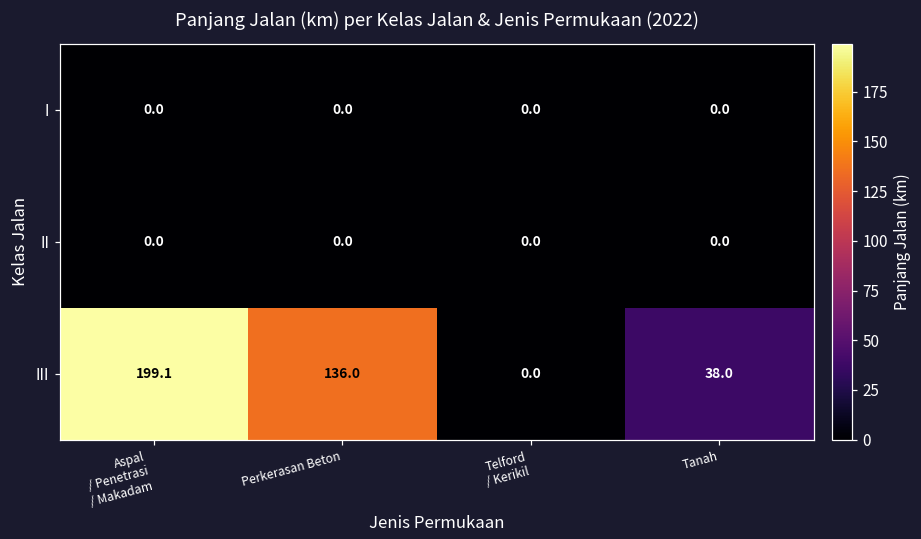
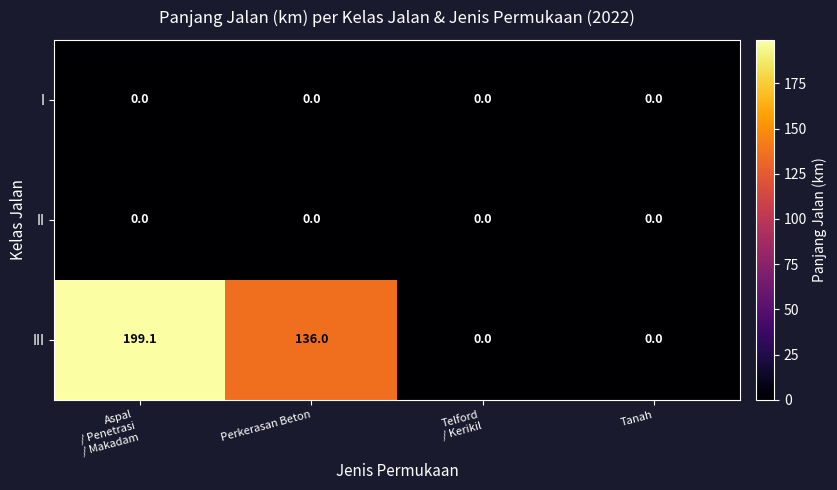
  {
    "I": {
      "Aspal / Penetrasi / Makadam": 0.0,
      "Perkerasan Beton": 0.0,
      "Telford / Kerikil": 0.0,
      "Tanah": 0.0
    },
    "II": {
      "Aspal / Penetrasi / Makadam": 0.0,
      "Perkerasan Beton": 0.0,
      "Telford / Kerikil": 0.0,
      "Tanah": 0.0
    },
    "III": {
      "Aspal / Penetrasi / Makadam": 199.1,
      "Perkerasan Beton": 136.0,
      "Telford / Kerikil": 0.0,
-     "Tanah": 38.0
+     "Tanah": 0.0
    }
  }
